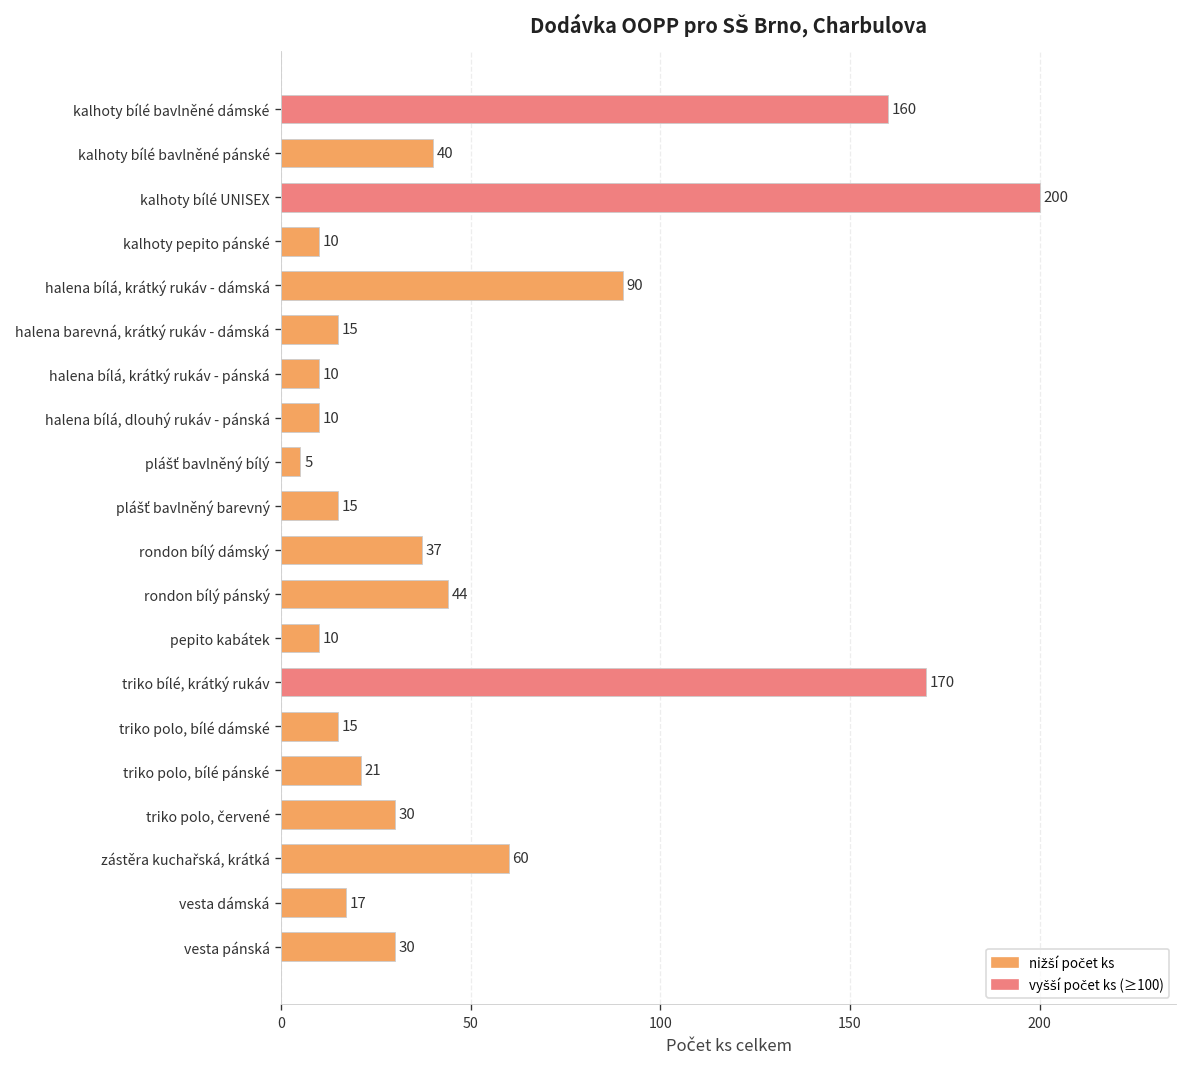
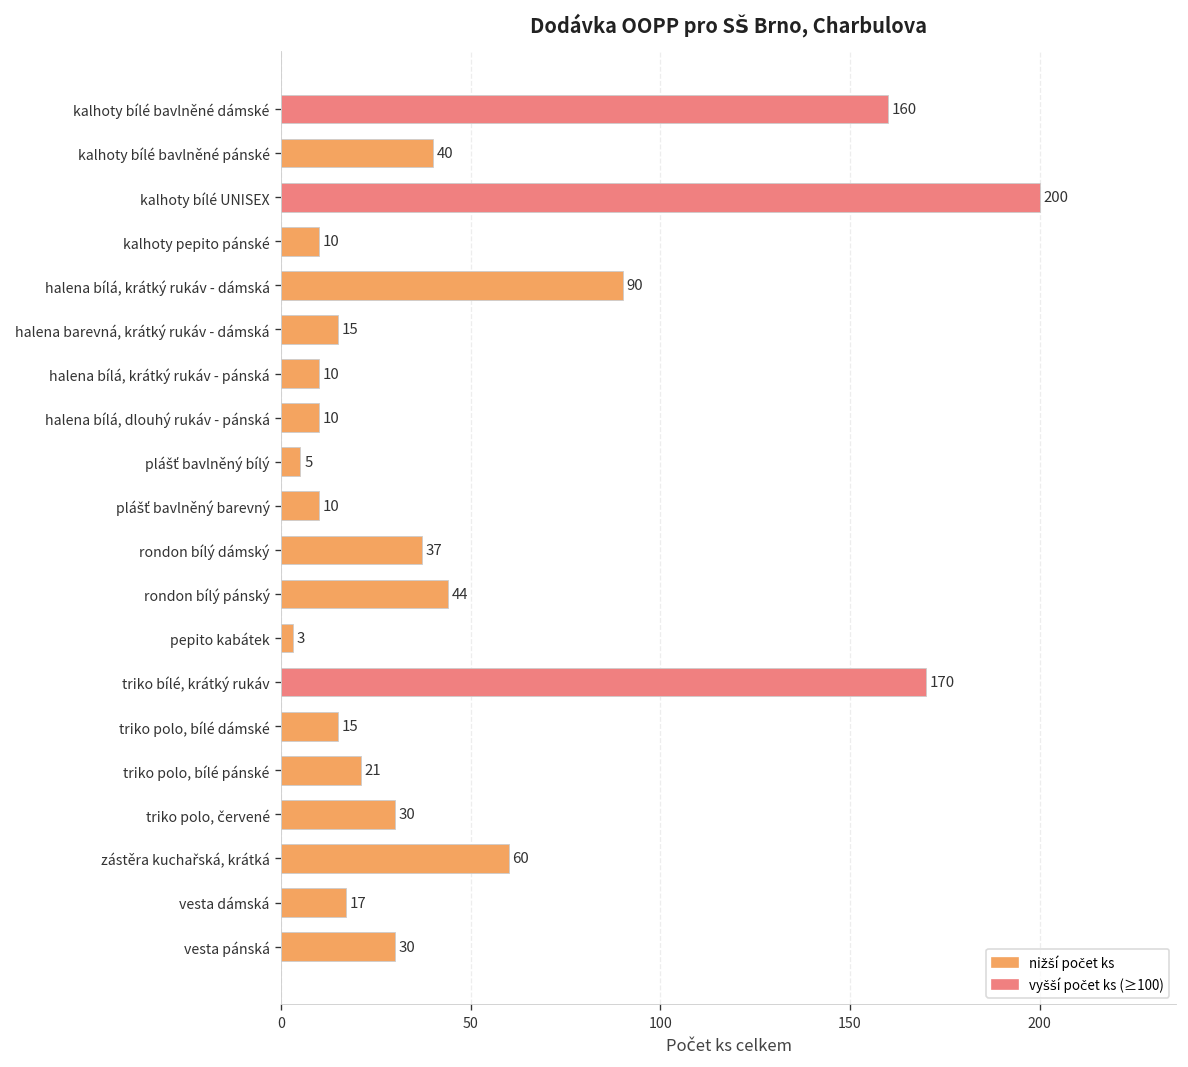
  {
    "kalhoty bílé bavlněné dámské": 160,
    "kalhoty bílé bavlněné pánské": 40,
    "kalhoty bílé UNISEX": 200,
    "kalhoty pepito pánské": 10,
    "halena bílá, krátký rukáv - dámská": 90,
    "halena barevná, krátký rukáv - dámská": 15,
    "halena bílá, krátký rukáv - pánská": 10,
    "halena bílá, dlouhý rukáv - pánská": 10,
    "plášť bavlněný bílý": 5,
-   "plášť bavlněný barevný": 15,
+   "plášť bavlněný barevný": 10,
    "rondon bílý dámský": 37,
    "rondon bílý pánský": 44,
-   "pepito kabátek": 10,
+   "pepito kabátek": 3,
    "triko bílé, krátký rukáv": 170,
    "triko polo, bílé dámské": 15,
    "triko polo, bílé pánské": 21,
    "triko polo, červené": 30,
    "zástěra kuchařská, krátká": 60,
    "vesta dámská": 17,
    "vesta pánská": 30
  }
